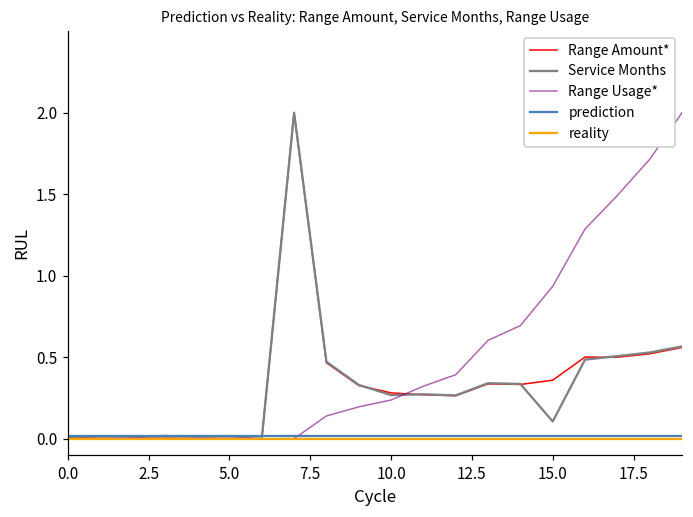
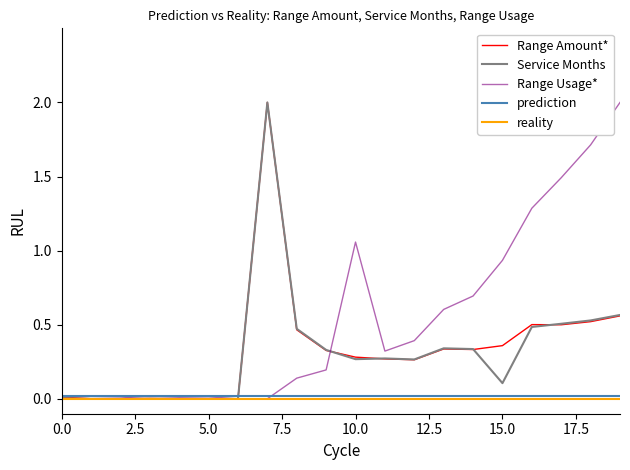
  {
    "Range Amount*": {
      "15.0": 0.36
    },
    "Service Months": {
      "15.0": 0.11
    },
    "Range Usage*": {
-     "10.0": 0.24,
+     "10.0": 1.06,
      "15.0": 0.93
    }
  }
